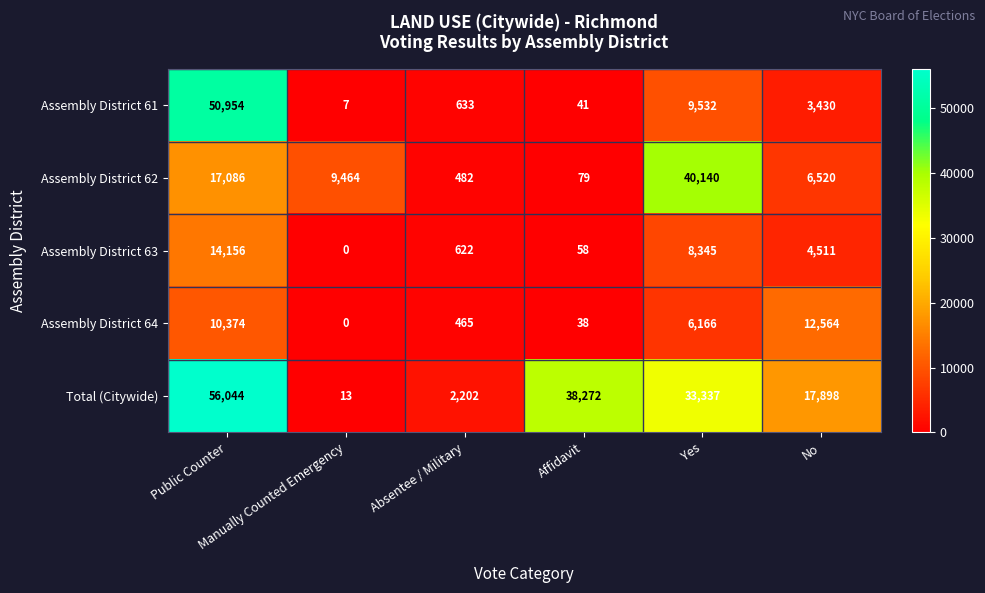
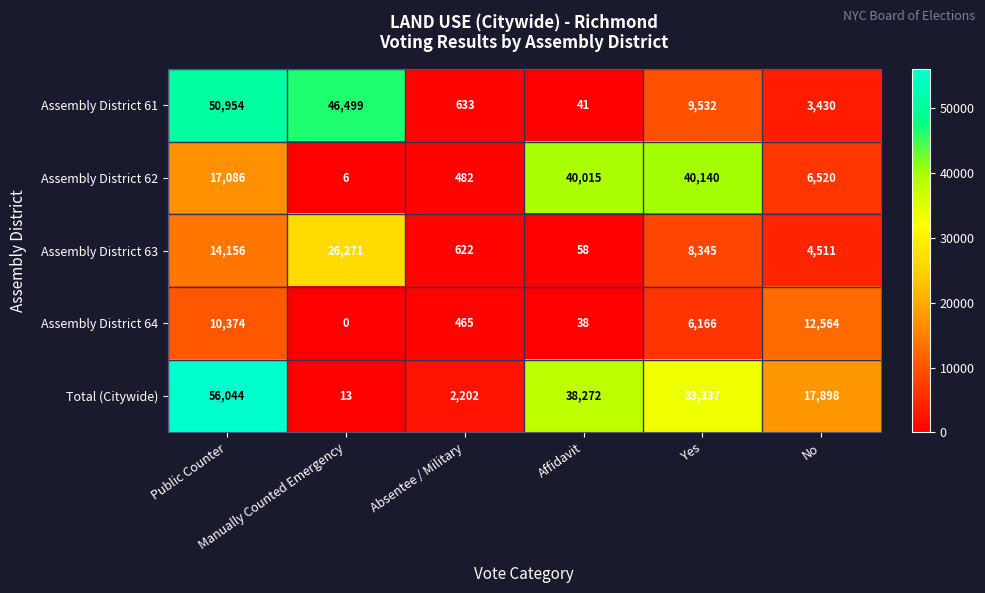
  {
    "Assembly District 61": {
      "Public Counter": "50,954",
-     "Manually Counted Emergency": "7",
+     "Manually Counted Emergency": "46,499",
      "Absentee / Military": "633",
      "Affidavit": "41",
      "Yes": "9,532",
      "No": "3,430"
    },
    "Assembly District 62": {
      "Public Counter": "17,086",
-     "Manually Counted Emergency": "9,464",
+     "Manually Counted Emergency": "6",
      "Absentee / Military": "482",
-     "Affidavit": "79",
+     "Affidavit": "40,015",
      "Yes": "40,140",
      "No": "6,520"
    },
    "Assembly District 63": {
      "Public Counter": "14,156",
-     "Manually Counted Emergency": "0",
+     "Manually Counted Emergency": "26,271",
      "Absentee / Military": "622",
      "Affidavit": "58",
      "Yes": "8,345",
      "No": "4,511"
    },
    "Assembly District 64": {
      "Public Counter": "10,374",
      "Manually Counted Emergency": "0",
      "Absentee / Military": "465",
      "Affidavit": "38",
      "Yes": "6,166",
      "No": "12,564"
    },
    "Total (Citywide)": {
      "Public Counter": "56,044",
      "Manually Counted Emergency": "13",
      "Absentee / Military": "2,202",
      "Affidavit": "38,272",
      "Yes": "33,337",
      "No": "17,898"
    }
  }
